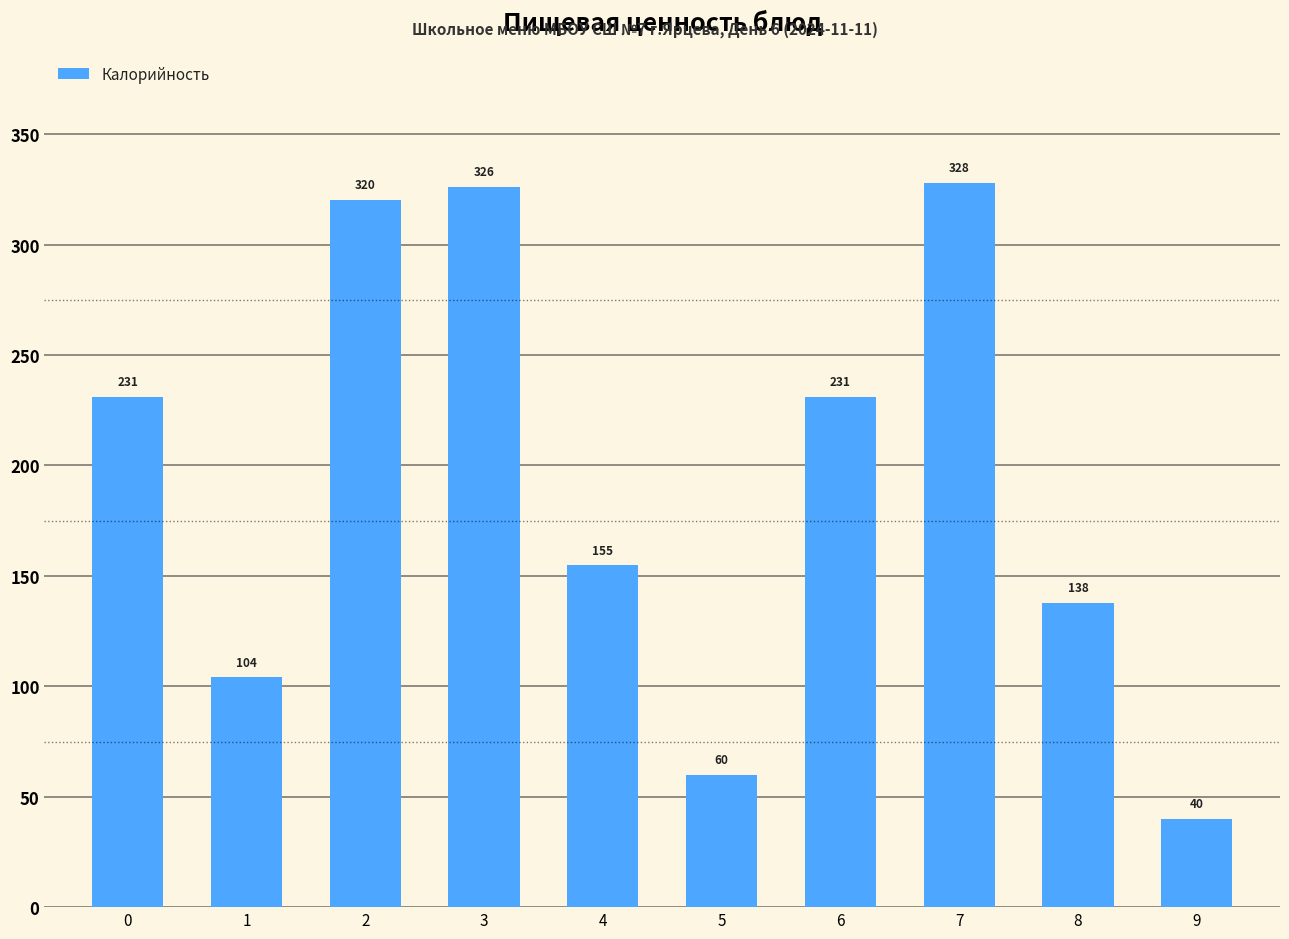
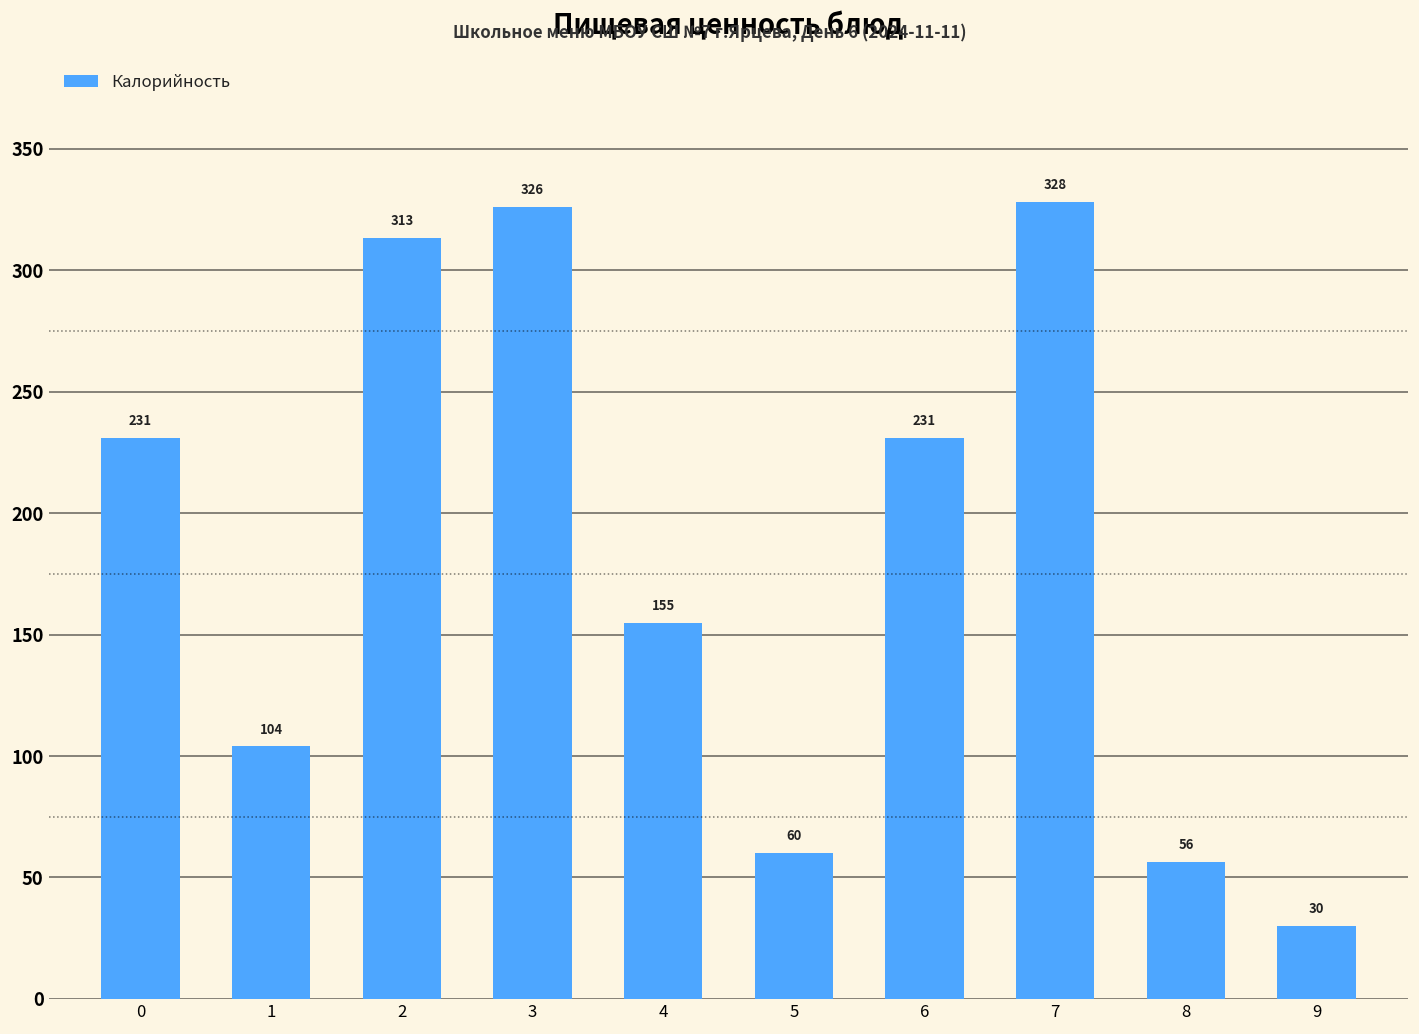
  {
    "0": 231,
    "1": 104,
-   "2": 320,
+   "2": 313,
    "3": 326,
    "4": 155,
    "5": 60,
    "6": 231,
    "7": 328,
-   "8": 138,
-   "9": 40
+   "8": 56,
+   "9": 30
  }
